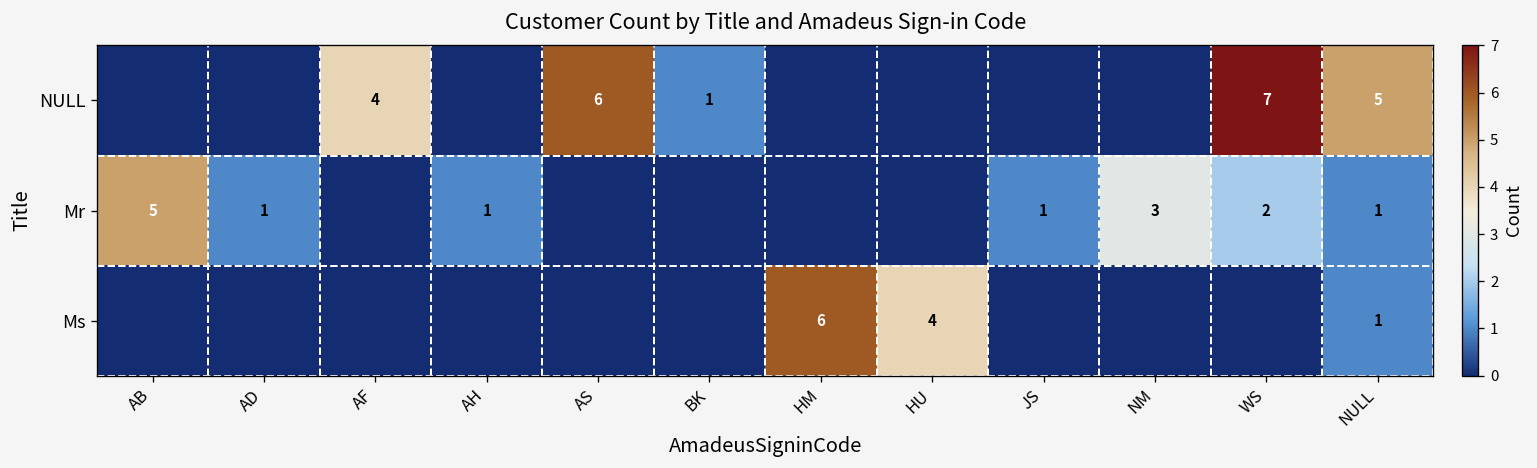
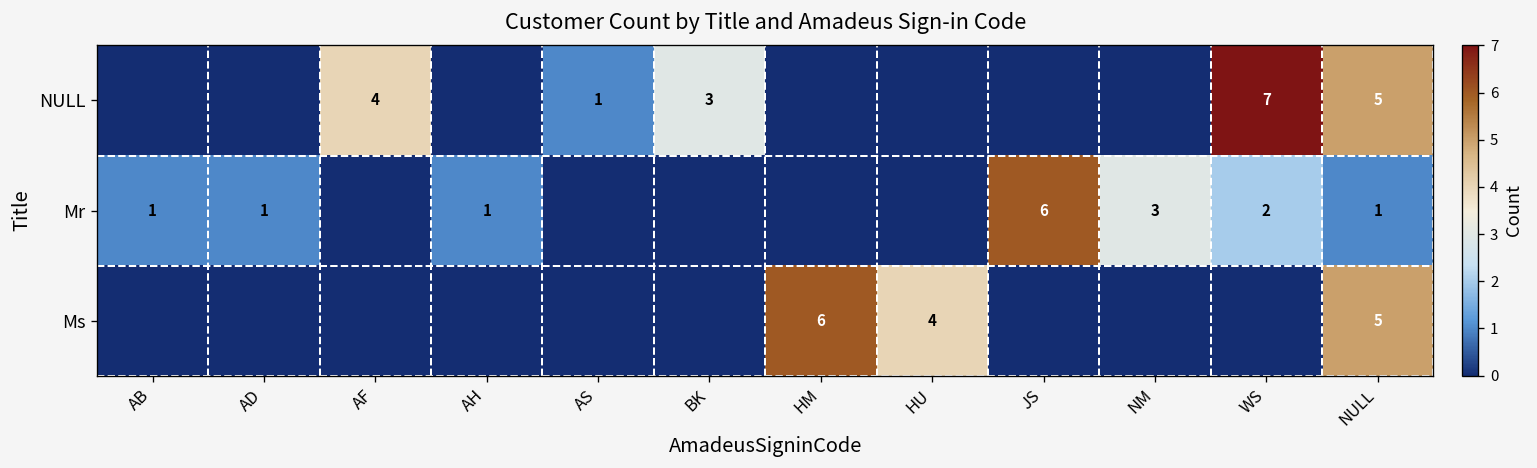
  {
    "NULL": {
      "AF": 4,
-     "AS": 6,
-     "BK": 1,
+     "AS": 1,
+     "BK": 3,
      "WS": 7,
      "NULL": 5
    },
    "Mr": {
-     "AB": 5,
+     "AB": 1,
      "AD": 1,
      "AH": 1,
-     "JS": 1,
+     "JS": 6,
      "NM": 3,
      "WS": 2,
      "NULL": 1
    },
    "Ms": {
      "HM": 6,
      "HU": 4,
-     "NULL": 1
+     "NULL": 5
    }
  }
